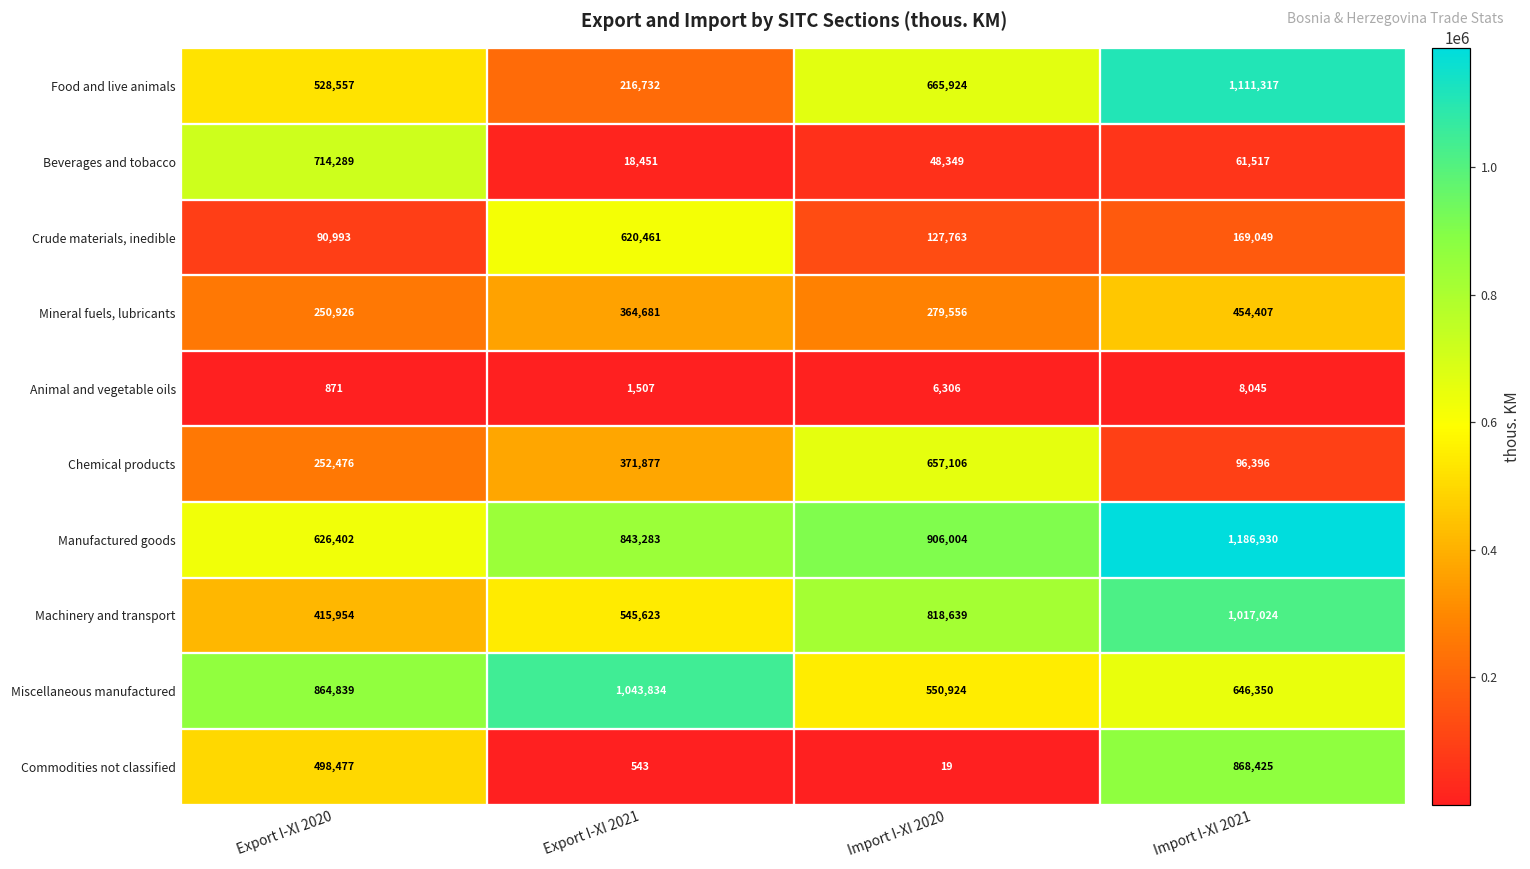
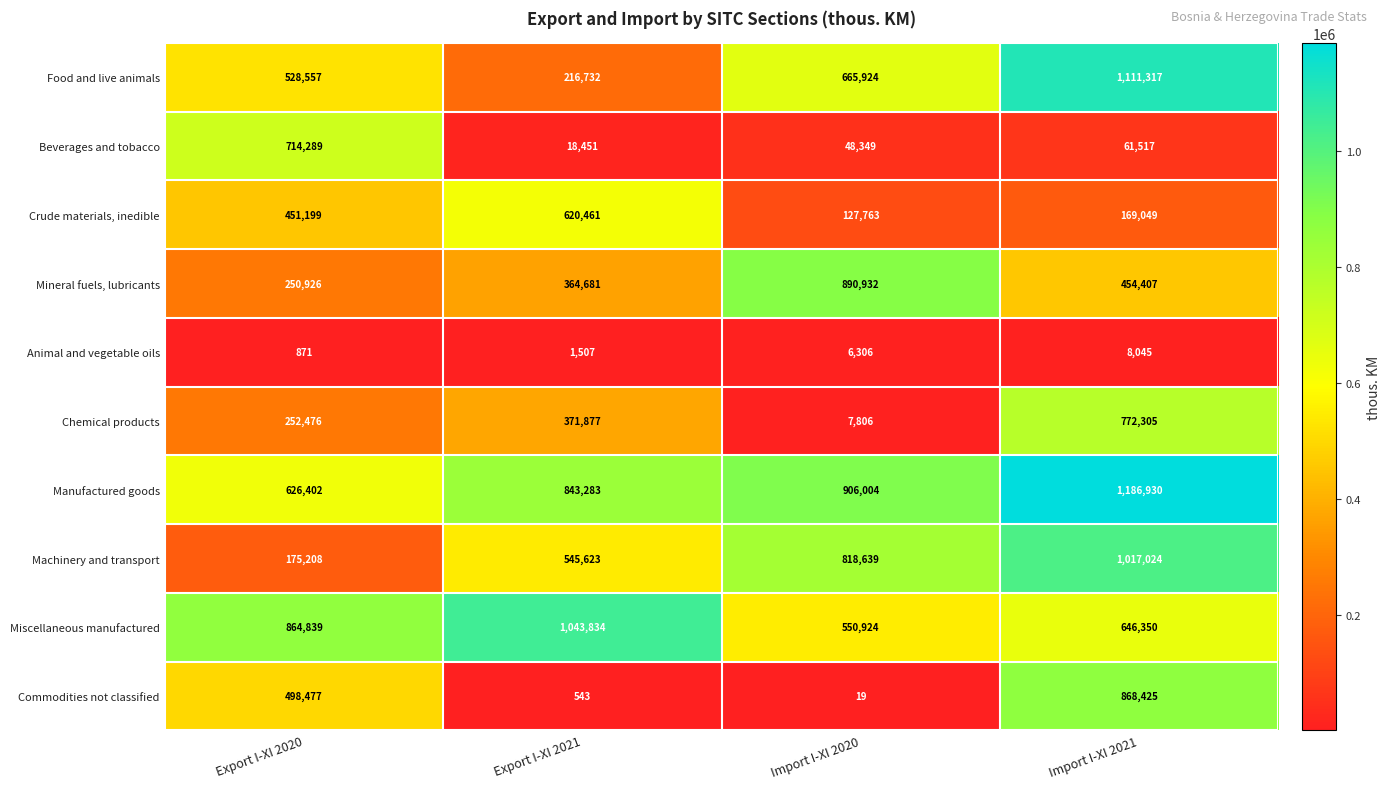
  {
    "Food and live animals": {
      "Export I-XI 2020": "528,557",
      "Export I-XI 2021": "216,732",
      "Import I-XI 2020": "665,924",
      "Import I-XI 2021": "1,111,317"
    },
    "Beverages and tobacco": {
      "Export I-XI 2020": "714,289",
      "Export I-XI 2021": "18,451",
      "Import I-XI 2020": "48,349",
      "Import I-XI 2021": "61,517"
    },
    "Crude materials, inedible": {
-     "Export I-XI 2020": "90,993",
+     "Export I-XI 2020": "451,199",
      "Export I-XI 2021": "620,461",
      "Import I-XI 2020": "127,763",
      "Import I-XI 2021": "169,049"
    },
    "Mineral fuels, lubricants": {
      "Export I-XI 2020": "250,926",
      "Export I-XI 2021": "364,681",
-     "Import I-XI 2020": "279,556",
+     "Import I-XI 2020": "890,932",
      "Import I-XI 2021": "454,407"
    },
    "Animal and vegetable oils": {
      "Export I-XI 2020": "871",
      "Export I-XI 2021": "1,507",
      "Import I-XI 2020": "6,306",
      "Import I-XI 2021": "8,045"
    },
    "Chemical products": {
      "Export I-XI 2020": "252,476",
      "Export I-XI 2021": "371,877",
-     "Import I-XI 2020": "657,106",
-     "Import I-XI 2021": "96,396"
+     "Import I-XI 2020": "7,806",
+     "Import I-XI 2021": "772,305"
    },
    "Manufactured goods": {
      "Export I-XI 2020": "626,402",
      "Export I-XI 2021": "843,283",
      "Import I-XI 2020": "906,004",
      "Import I-XI 2021": "1,186,930"
    },
    "Machinery and transport": {
-     "Export I-XI 2020": "415,954",
+     "Export I-XI 2020": "175,208",
      "Export I-XI 2021": "545,623",
      "Import I-XI 2020": "818,639",
      "Import I-XI 2021": "1,017,024"
    },
    "Miscellaneous manufactured": {
      "Export I-XI 2020": "864,839",
      "Export I-XI 2021": "1,043,834",
      "Import I-XI 2020": "550,924",
      "Import I-XI 2021": "646,350"
    },
    "Commodities not classified": {
      "Export I-XI 2020": "498,477",
      "Export I-XI 2021": "543",
      "Import I-XI 2020": "19",
      "Import I-XI 2021": "868,425"
    }
  }
